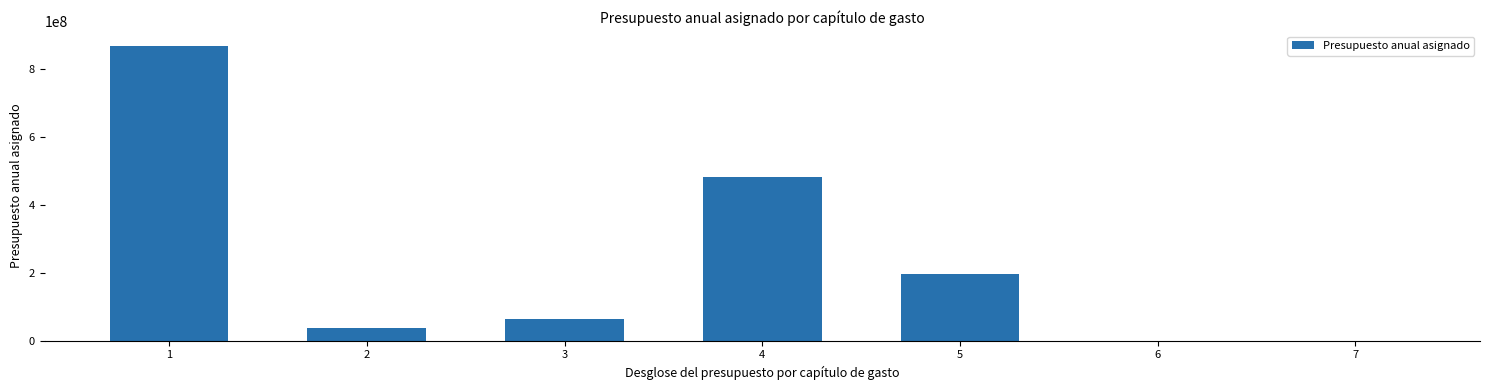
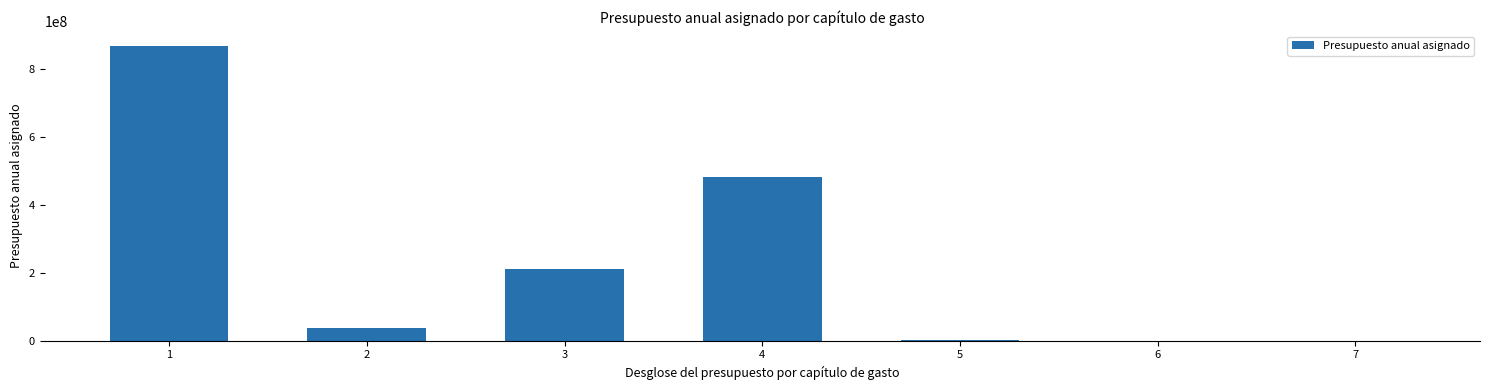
  {
    "1": 870000000,
    "2": 40000000,
-   "3": 60000000,
+   "3": 210000000,
    "4": 480000000,
-   "5": 200000000,
+   "5": 0,
    "6": 0,
    "7": 0
  }
